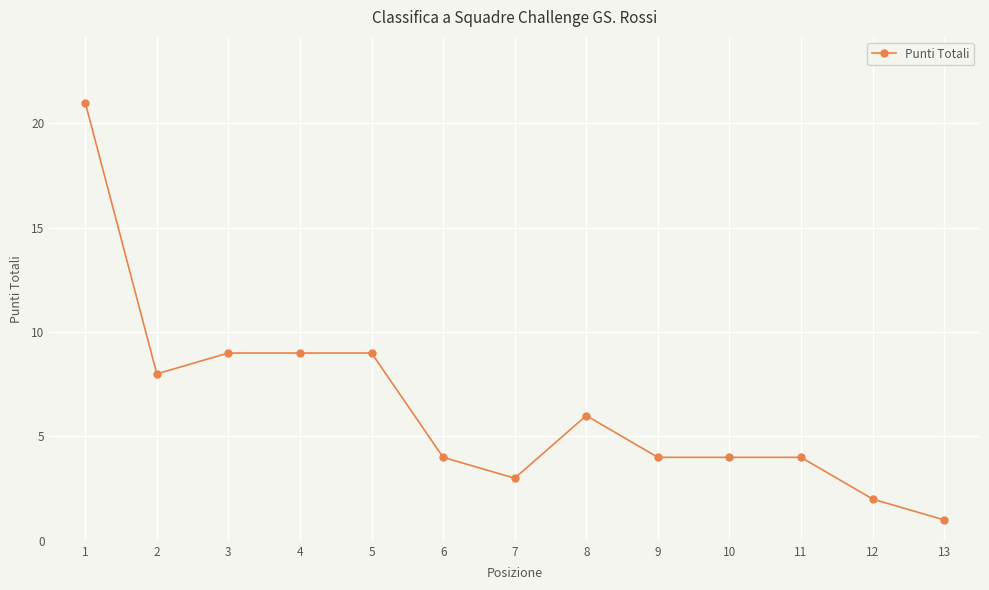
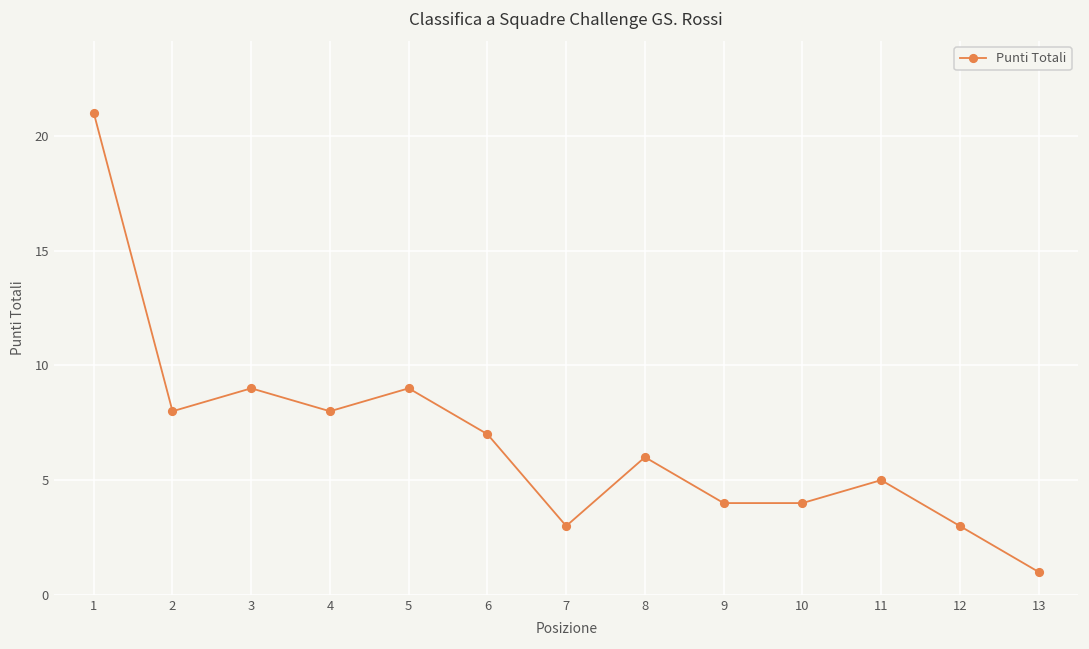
  {
    "1": 21,
    "2": 8,
    "3": 9,
-   "4": 9,
+   "4": 8,
    "5": 9,
-   "6": 4,
+   "6": 7,
    "7": 3,
    "8": 6,
    "9": 4,
    "10": 4,
-   "11": 4,
-   "12": 2,
+   "11": 5,
+   "12": 3,
    "13": 1
  }
